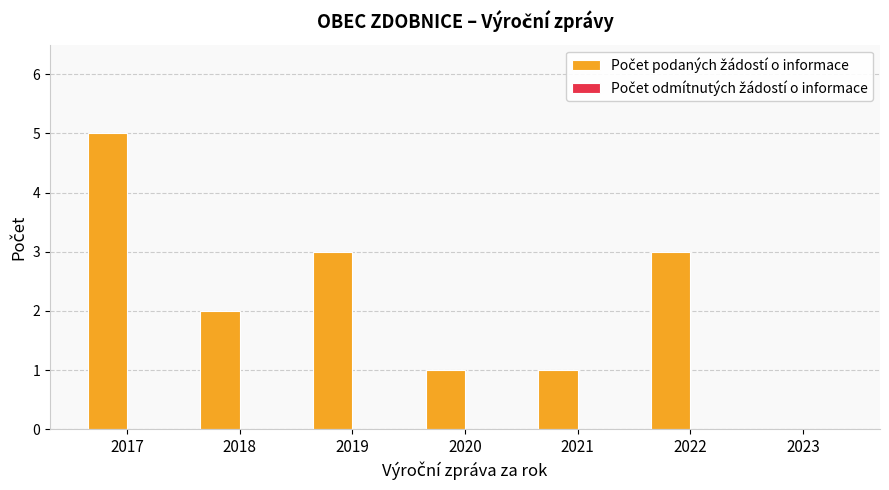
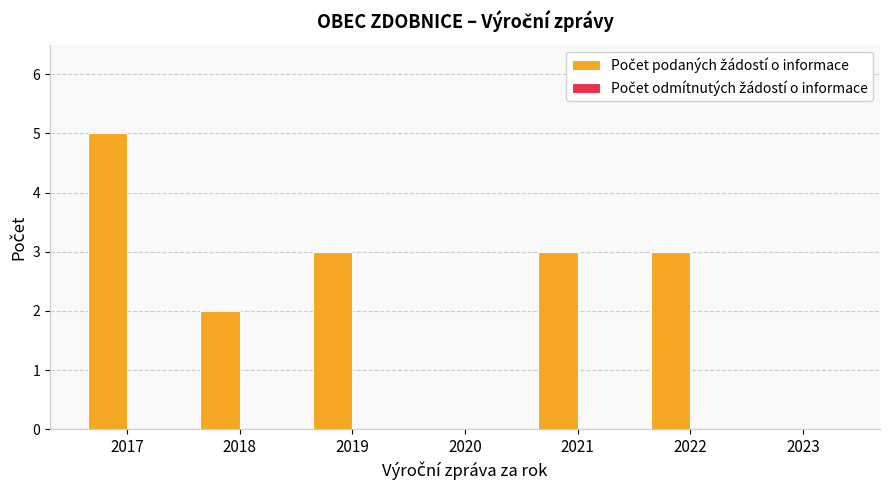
  {
    "Počet podaných žádostí o informace": {
      "2017": 5,
      "2018": 2,
      "2019": 3,
-     "2020": 1,
-     "2021": 1,
+     "2020": 0,
+     "2021": 3,
      "2022": 3,
      "2023": 0
    },
    "Počet odmítnutých žádostí o informace": {
      "2017": 0,
      "2018": 0,
      "2019": 0,
      "2020": 0,
      "2021": 0,
      "2022": 0,
      "2023": 0
    }
  }
